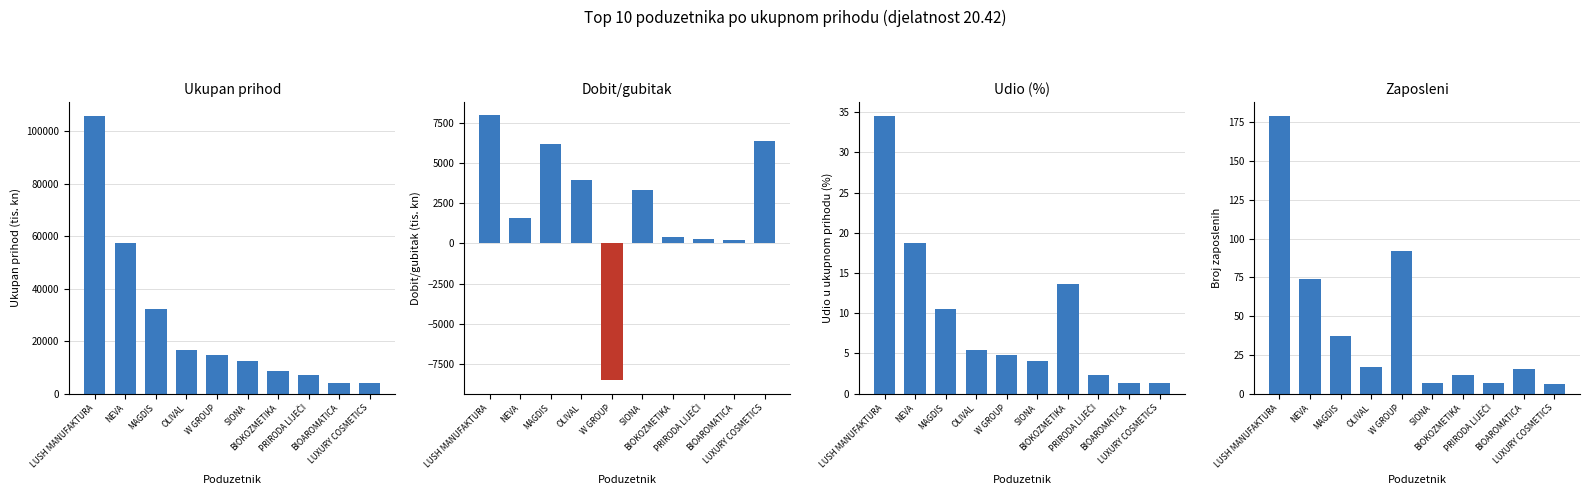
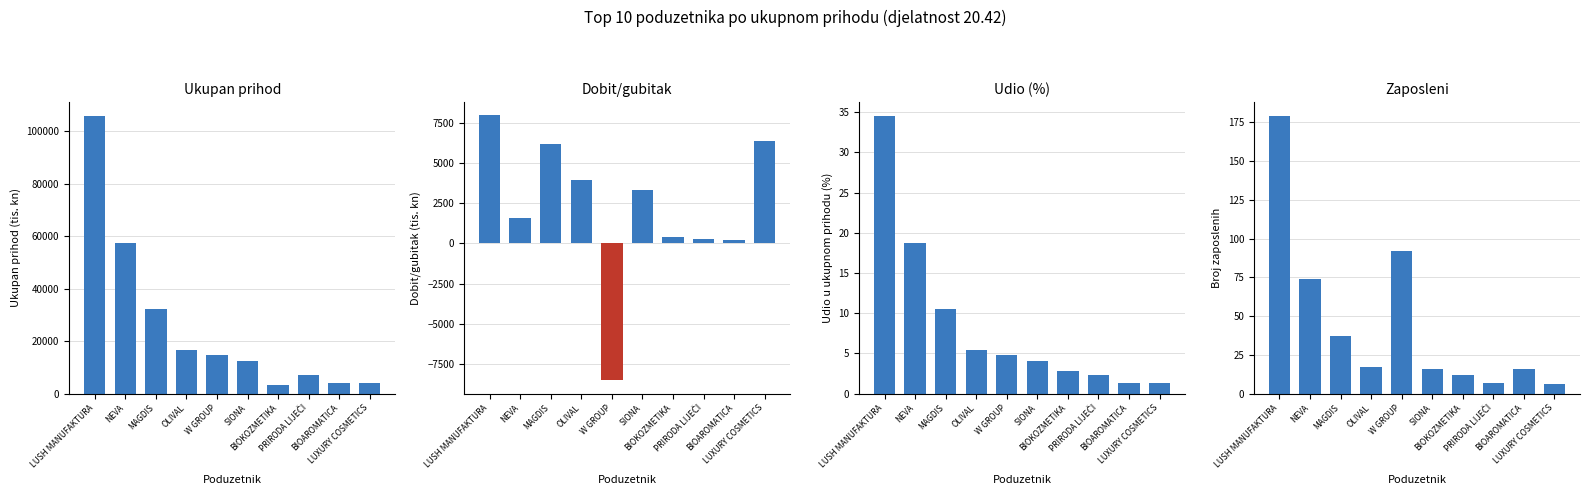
  {
    "Ukupan prihod": {
      "LUSH MANUFAKTURA": 106000,
      "NEVA": 57000,
      "MAGDIS": 32000,
      "OLIVAL": 17000,
      "W GROUP": 15000,
      "SIONA": 13000,
-     "BIOKOZMETIKA": 9000,
+     "BIOKOZMETIKA": 3000,
      "PRIRODA LIJEČI": 7000,
      "BIOAROMATICA": 4000,
      "LUXURY COSMETICS": 4000
    },
    "Dobit/gubitak": {
      "LUSH MANUFAKTURA": 8000,
      "NEVA": 1600,
      "MAGDIS": 6200,
      "OLIVAL": 3900,
      "W GROUP": -8500,
      "SIONA": 3300,
      "BIOKOZMETIKA": 400,
      "PRIRODA LIJEČI": 300,
      "BIOAROMATICA": 200,
      "LUXURY COSMETICS": 6400
    },
    "Udio (%)": {
      "LUSH MANUFAKTURA": 35,
      "NEVA": 19,
      "MAGDIS": 11,
      "OLIVAL": 5,
      "W GROUP": 5,
      "SIONA": 4,
-     "BIOKOZMETIKA": 14,
+     "BIOKOZMETIKA": 3,
      "PRIRODA LIJEČI": 2,
      "BIOAROMATICA": 1,
      "LUXURY COSMETICS": 1
    },
    "Zaposleni": {
      "LUSH MANUFAKTURA": 179,
      "NEVA": 74,
      "MAGDIS": 37,
      "OLIVAL": 17,
      "W GROUP": 92,
-     "SIONA": 7,
+     "SIONA": 16,
      "BIOKOZMETIKA": 12,
      "PRIRODA LIJEČI": 7,
      "BIOAROMATICA": 16,
      "LUXURY COSMETICS": 6
    }
  }
